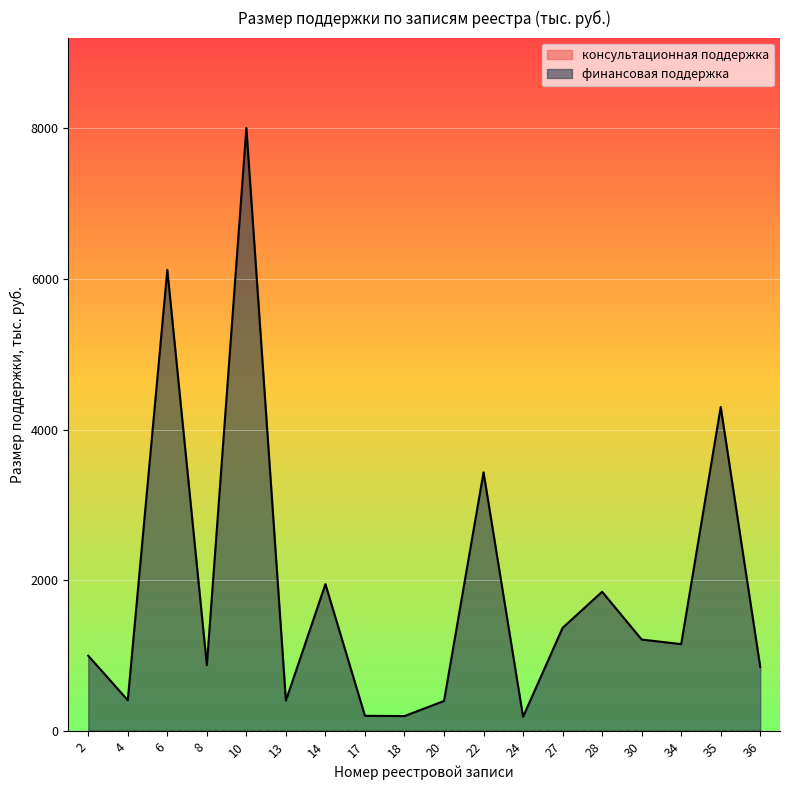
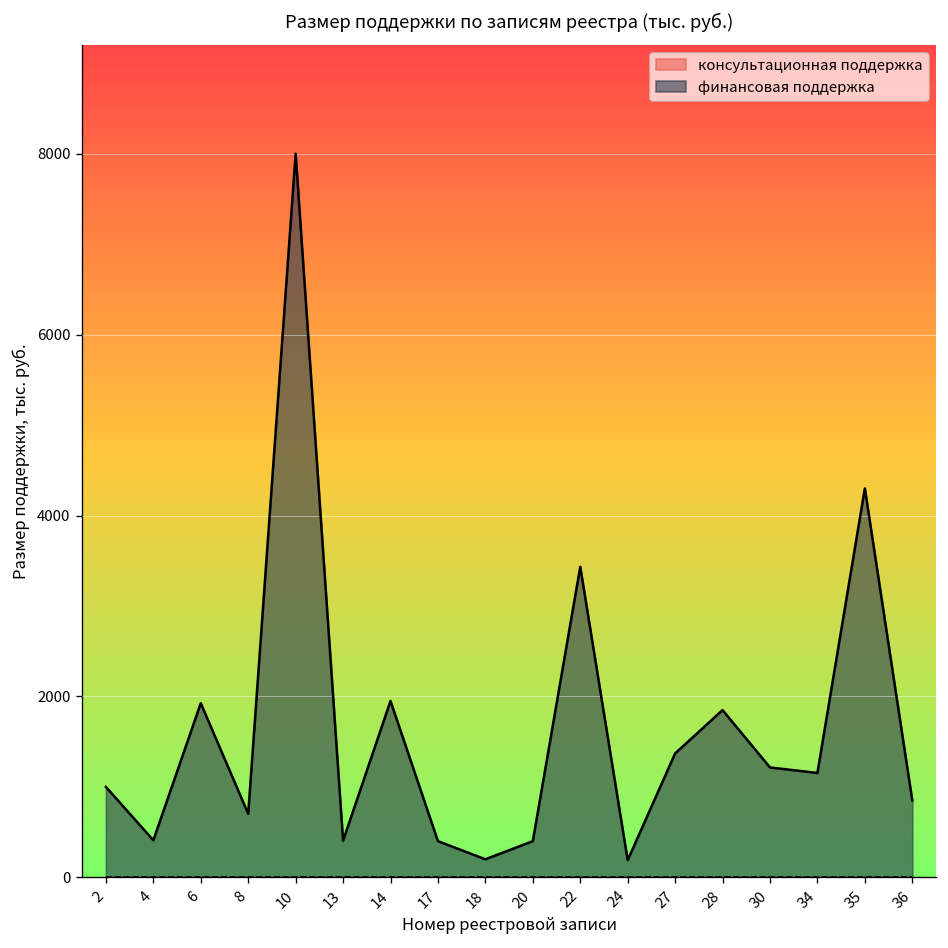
  {
    "финансовая поддержка": {
      "2": 1000,
      "4": 400,
-     "6": 6100,
-     "8": 900,
+     "6": 1900,
+     "8": 700,
      "10": 8000,
      "13": 400,
      "14": 2000,
-     "17": 200,
+     "17": 400,
      "18": 200,
      "20": 400,
      "22": 3400,
      "24": 200,
      "27": 1400,
      "28": 1800,
      "30": 1200,
      "34": 1200,
      "35": 4300,
      "36": 900
    },
    "консультационная поддержка": {
      "2": 0,
      "4": 0,
      "6": 0,
      "8": 0,
      "10": 0,
      "13": 0,
      "14": 0,
      "17": 0,
      "18": 0,
      "20": 0,
      "22": 0,
      "24": 0,
      "27": 0,
      "28": 0,
      "30": 0,
      "34": 0,
      "35": 0,
      "36": 0
    }
  }
